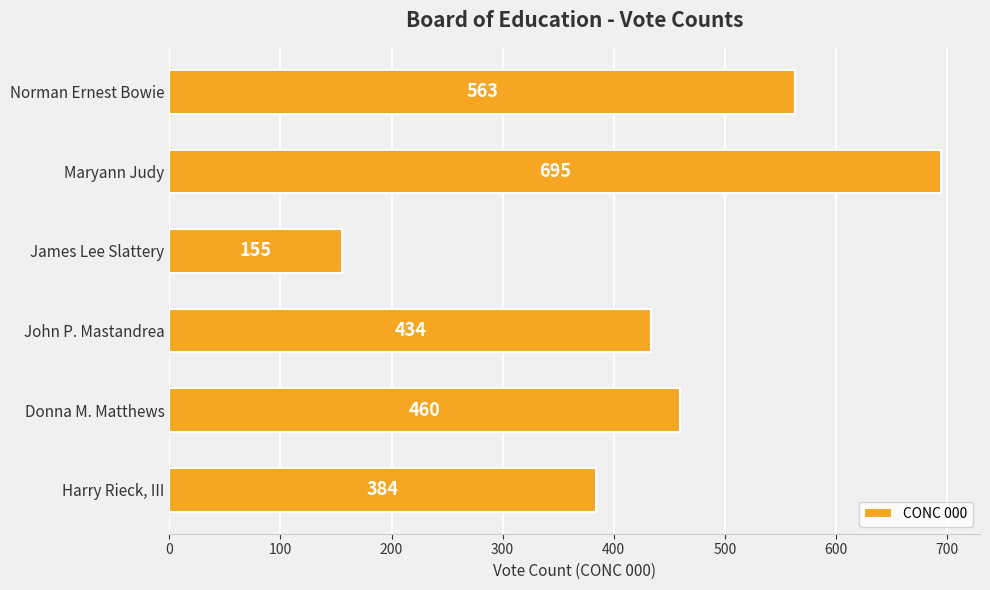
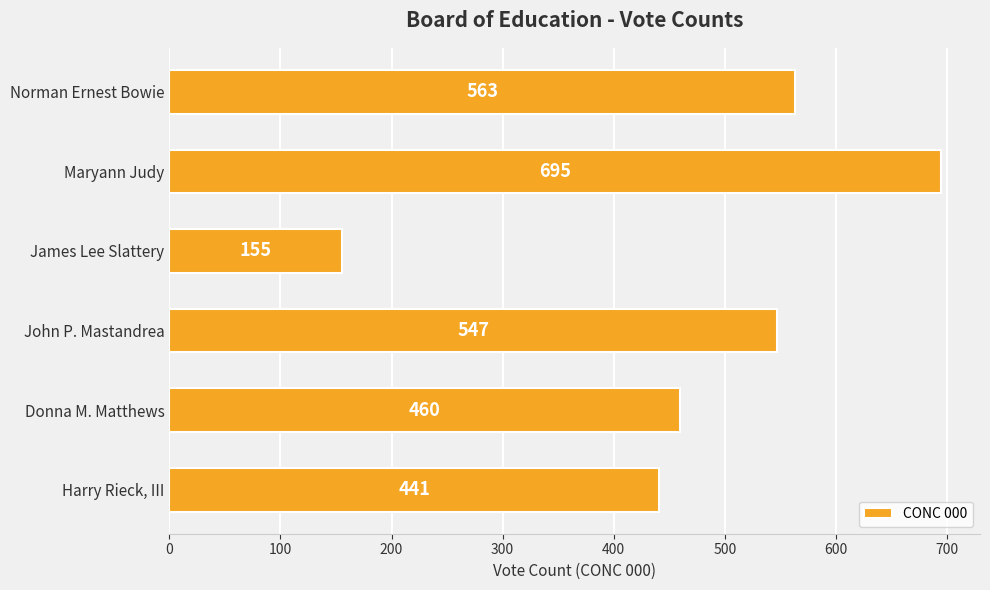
  {
    "Norman Ernest Bowie": 563,
    "Maryann Judy": 695,
    "James Lee Slattery": 155,
-   "John P. Mastandrea": 434,
+   "John P. Mastandrea": 547,
    "Donna M. Matthews": 460,
-   "Harry Rieck, III": 384
+   "Harry Rieck, III": 441
  }
